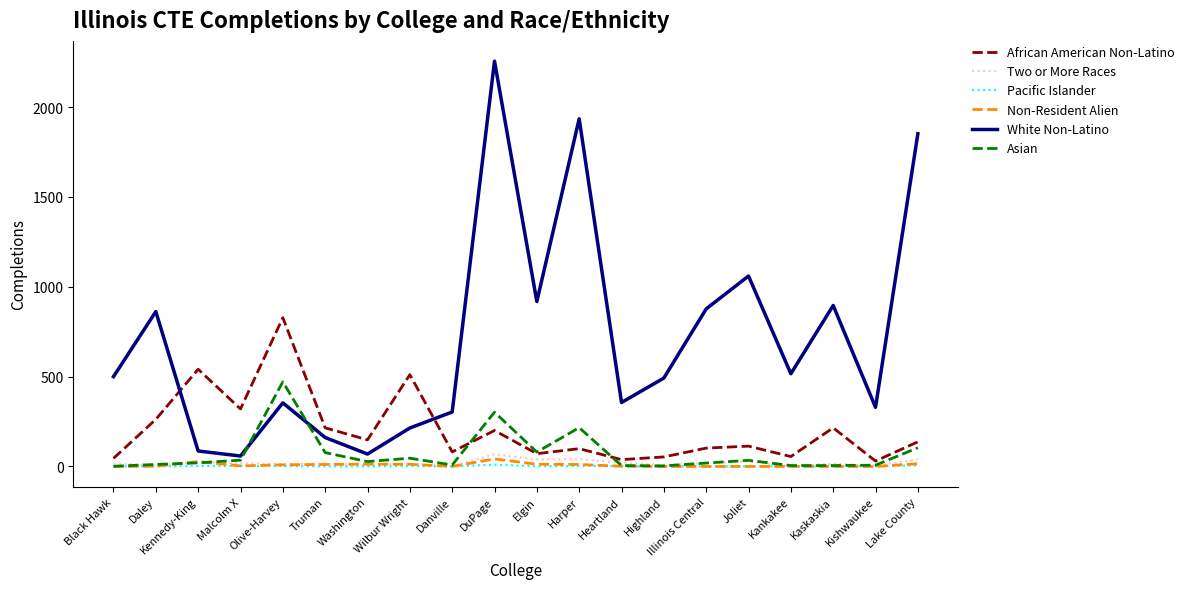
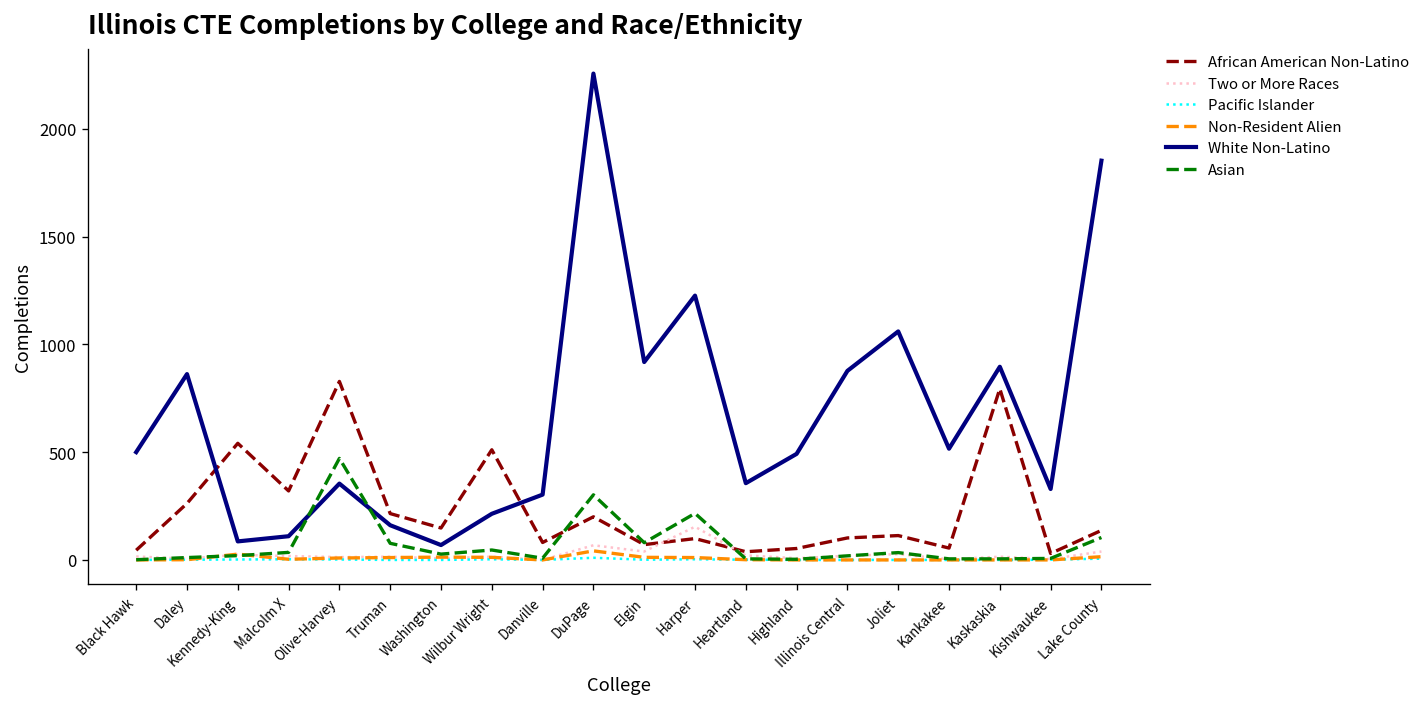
  {
    "African American Non-Latino": {
      "Black Hawk": 50,
      "Daley": 260,
      "Kennedy-King": 540,
      "Malcolm X": 320,
      "Olive-Harvey": 830,
      "Truman": 220,
      "Washington": 150,
      "Wilbur Wright": 510,
      "Danville": 80,
      "DuPage": 200,
      "Harper": 100,
      "Heartland": 40,
      "Highland": 50,
      "Illinois Central": 100,
      "Joliet": 110,
      "Kankakee": 60,
-     "Kaskaskia": 220,
+     "Kaskaskia": 790,
      "Kishwaukee": 30,
      "Lake County": 140
    },
    "Two or More Races": {
      "Black Hawk": 20,
      "Malcolm X": 20,
      "DuPage": 70,
      "Elgin": 40,
-     "Harper": 40,
+     "Harper": 150,
      "Heartland": 20,
      "Lake County": 40
    },
    "Pacific Islander": {
      "Kennedy-King": 0,
      "DuPage": 10
    },
    "Non-Resident Alien": {
      "DuPage": 40
    },
    "White Non-Latino": {
      "Black Hawk": 500,
      "Daley": 860,
      "Kennedy-King": 90,
-     "Malcolm X": 60,
+     "Malcolm X": 110,
      "Olive-Harvey": 350,
      "Truman": 160,
      "Washington": 70,
      "Wilbur Wright": 210,
      "Danville": 300,
      "DuPage": 2260,
      "Elgin": 920,
-     "Harper": 1940,
+     "Harper": 1230,
      "Heartland": 360,
      "Highland": 490,
      "Illinois Central": 880,
      "Joliet": 1060,
      "Kankakee": 520,
      "Kaskaskia": 900,
      "Kishwaukee": 330,
      "Lake County": 1850
    },
    "Asian": {
      "Malcolm X": 40,
      "Olive-Harvey": 470,
      "Truman": 80,
      "Wilbur Wright": 50,
      "DuPage": 300,
      "Harper": 220,
      "Lake County": 100
    }
  }
